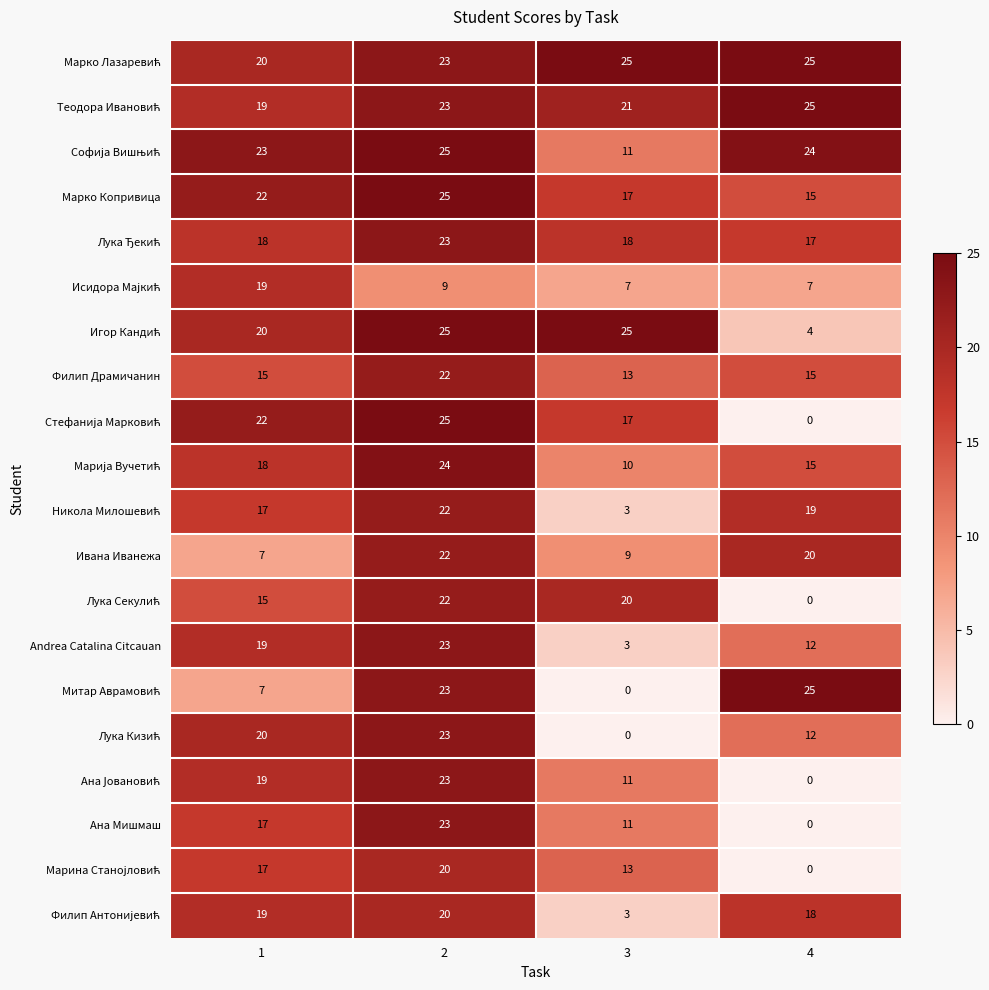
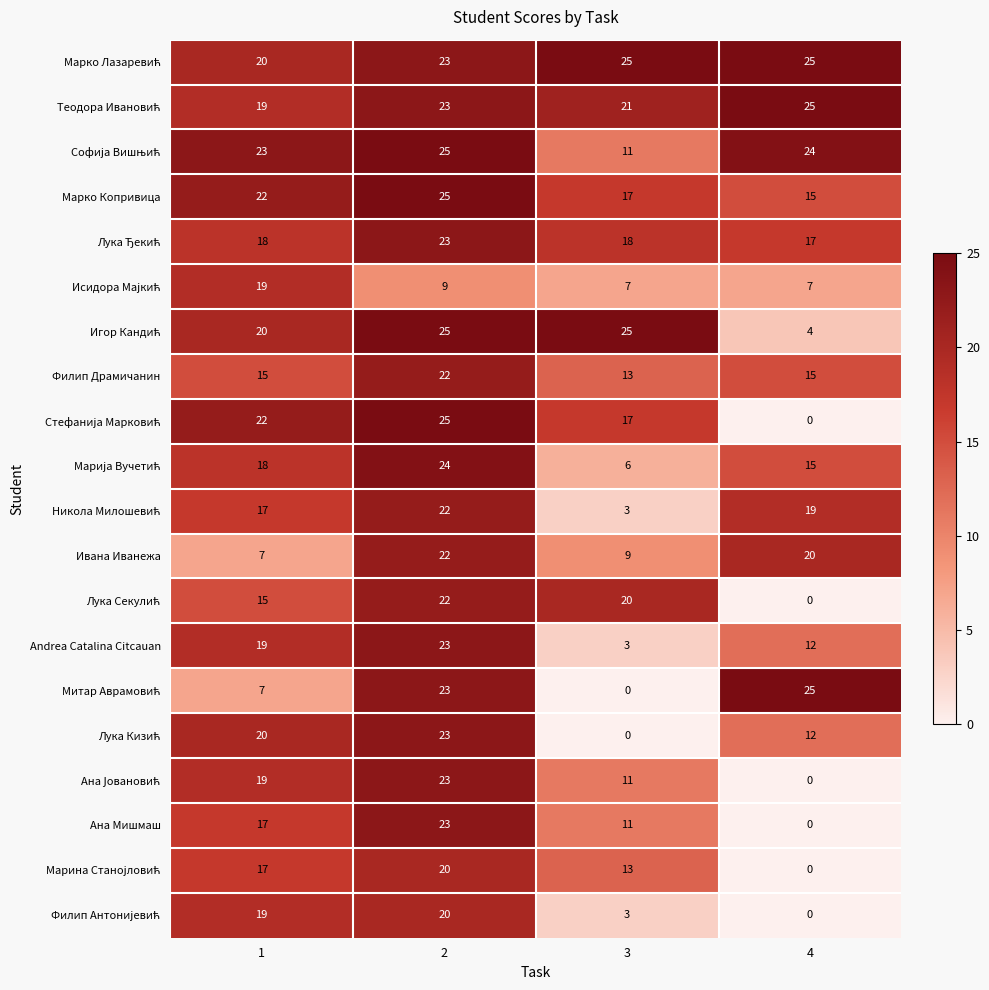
  {
    "Марко Лазаревић": {
      "1": 20,
      "2": 23,
      "3": 25,
      "4": 25
    },
    "Теодора Ивановић": {
      "1": 19,
      "2": 23,
      "3": 21,
      "4": 25
    },
    "Софија Вишњић": {
      "1": 23,
      "2": 25,
      "3": 11,
      "4": 24
    },
    "Марко Копривица": {
      "1": 22,
      "2": 25,
      "3": 17,
      "4": 15
    },
    "Лука Ђекић": {
      "1": 18,
      "2": 23,
      "3": 18,
      "4": 17
    },
    "Исидора Мајкић": {
      "1": 19,
      "2": 9,
      "3": 7,
      "4": 7
    },
    "Игор Кандић": {
      "1": 20,
      "2": 25,
      "3": 25,
      "4": 4
    },
    "Филип Драмичанин": {
      "1": 15,
      "2": 22,
      "3": 13,
      "4": 15
    },
    "Стефанија Марковић": {
      "1": 22,
      "2": 25,
      "3": 17,
      "4": 0
    },
    "Марија Вучетић": {
      "1": 18,
      "2": 24,
-     "3": 10,
+     "3": 6,
      "4": 15
    },
    "Никола Милошевић": {
      "1": 17,
      "2": 22,
      "3": 3,
      "4": 19
    },
    "Ивана Иванежа": {
      "1": 7,
      "2": 22,
      "3": 9,
      "4": 20
    },
    "Лука Секулић": {
      "1": 15,
      "2": 22,
      "3": 20,
      "4": 0
    },
    "Andrea Catalina Citcauan": {
      "1": 19,
      "2": 23,
      "3": 3,
      "4": 12
    },
    "Митар Аврамовић": {
      "1": 7,
      "2": 23,
      "3": 0,
      "4": 25
    },
    "Лука Кизић": {
      "1": 20,
      "2": 23,
      "3": 0,
      "4": 12
    },
    "Ана Јовановић": {
      "1": 19,
      "2": 23,
      "3": 11,
      "4": 0
    },
    "Ана Мишмаш": {
      "1": 17,
      "2": 23,
      "3": 11,
      "4": 0
    },
    "Марина Станојловић": {
      "1": 17,
      "2": 20,
      "3": 13,
      "4": 0
    },
    "Филип Антонијевић": {
      "1": 19,
      "2": 20,
      "3": 3,
-     "4": 18
+     "4": 0
    }
  }
